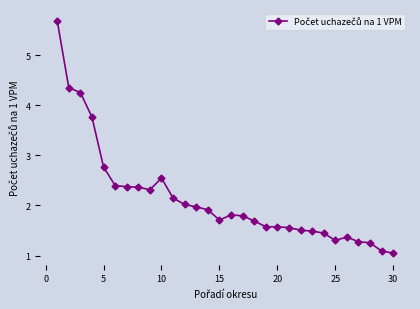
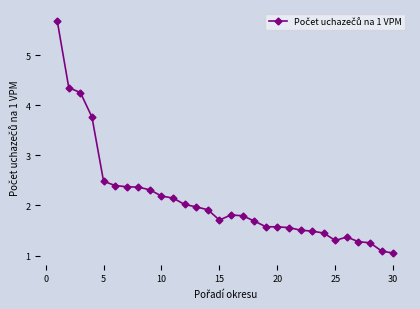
  {
-   "5": 2.8,
-   "10": 2.5,
+   "5": 2.5,
+   "10": 2.2,
    "15": 1.7,
    "20": 1.6,
    "25": 1.3,
    "30": 1.0
  }
